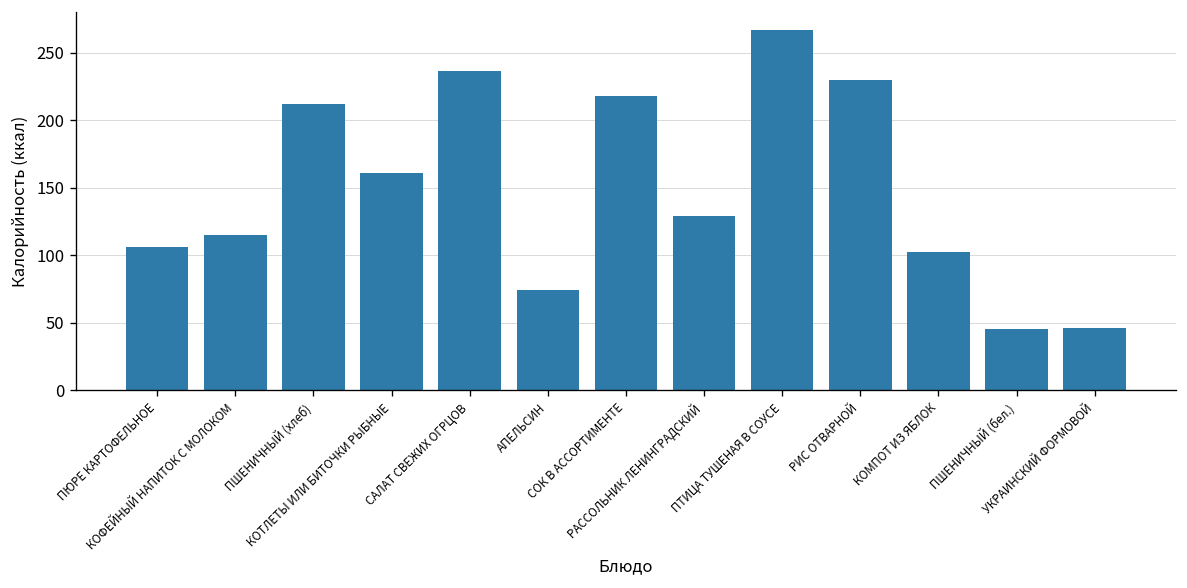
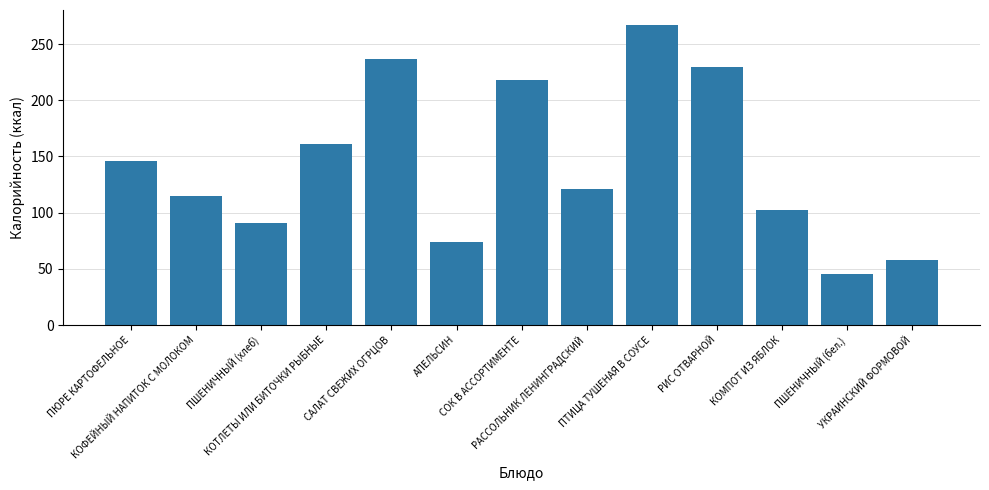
  {
-   "ПЮРЕ КАРТОФЕЛЬНОЕ": 106,
+   "ПЮРЕ КАРТОФЕЛЬНОЕ": 146,
    "КОФЕЙНЫЙ НАПИТОК С МОЛОКОМ": 115,
-   "ПШЕНИЧНЫЙ (хлеб)": 212,
+   "ПШЕНИЧНЫЙ (хлеб)": 90,
    "КОТЛЕТЫ ИЛИ БИТОЧКИ РЫБНЫЕ": 161,
    "САЛАТ СВЕЖИХ ОГРЦОВ": 236,
    "АПЕЛЬСИН": 74,
    "СОК В АССОРТИМЕНТЕ": 218,
-   "РАССОЛЬНИК ЛЕНИНГРАДСКИЙ": 129,
+   "РАССОЛЬНИК ЛЕНИНГРАДСКИЙ": 121,
    "ПТИЦА ТУШЕНАЯ В СОУСЕ": 267,
    "РИС ОТВАРНОЙ": 230,
    "КОМПОТ ИЗ ЯБЛОК": 102,
    "ПШЕНИЧНЫЙ (бел.)": 45,
-   "УКРАИНСКИЙ ФОРМОВОЙ": 46
+   "УКРАИНСКИЙ ФОРМОВОЙ": 58
  }
